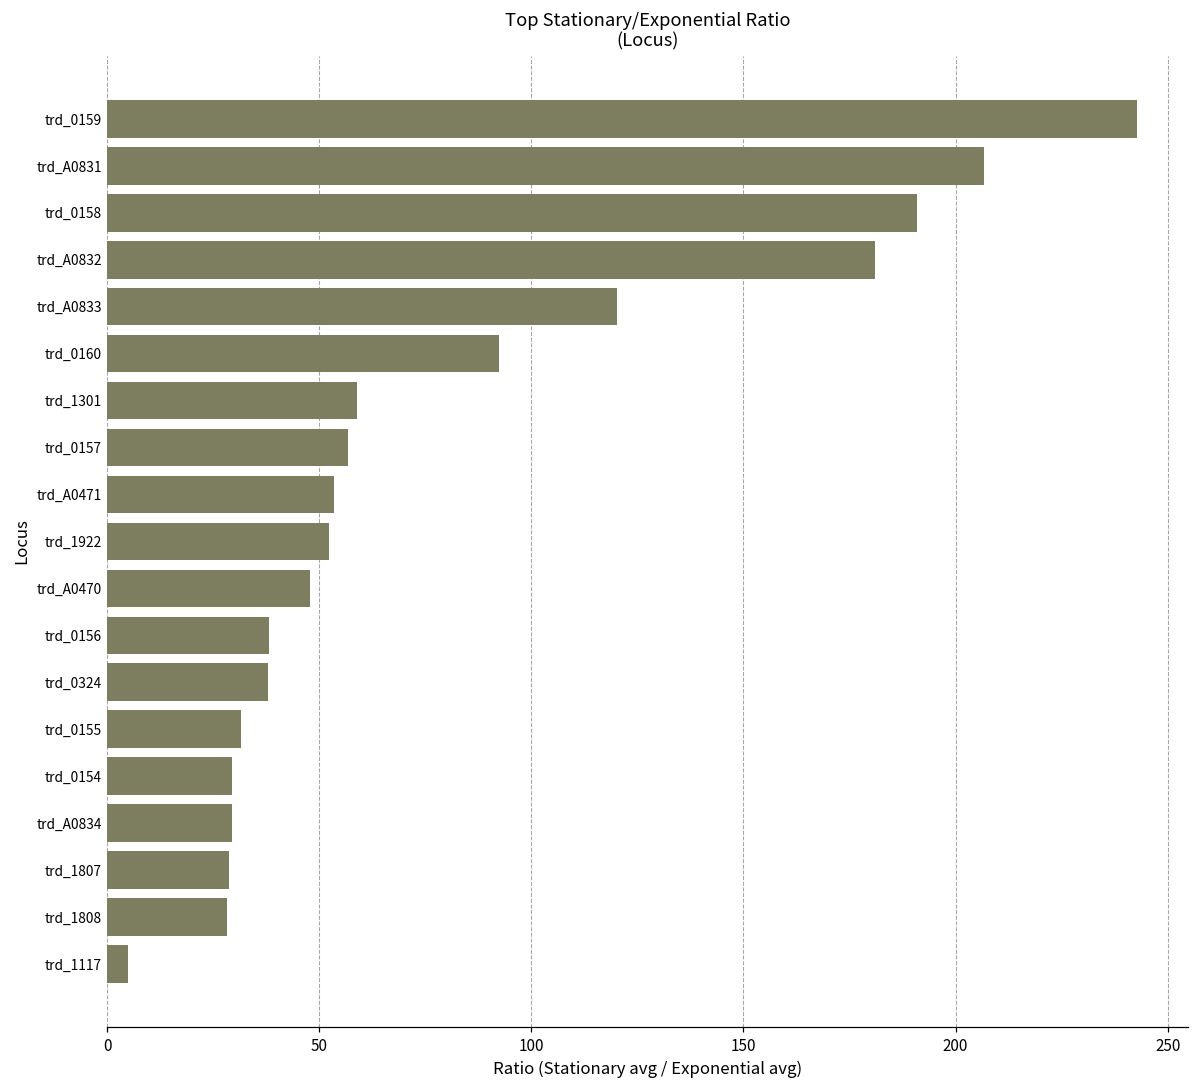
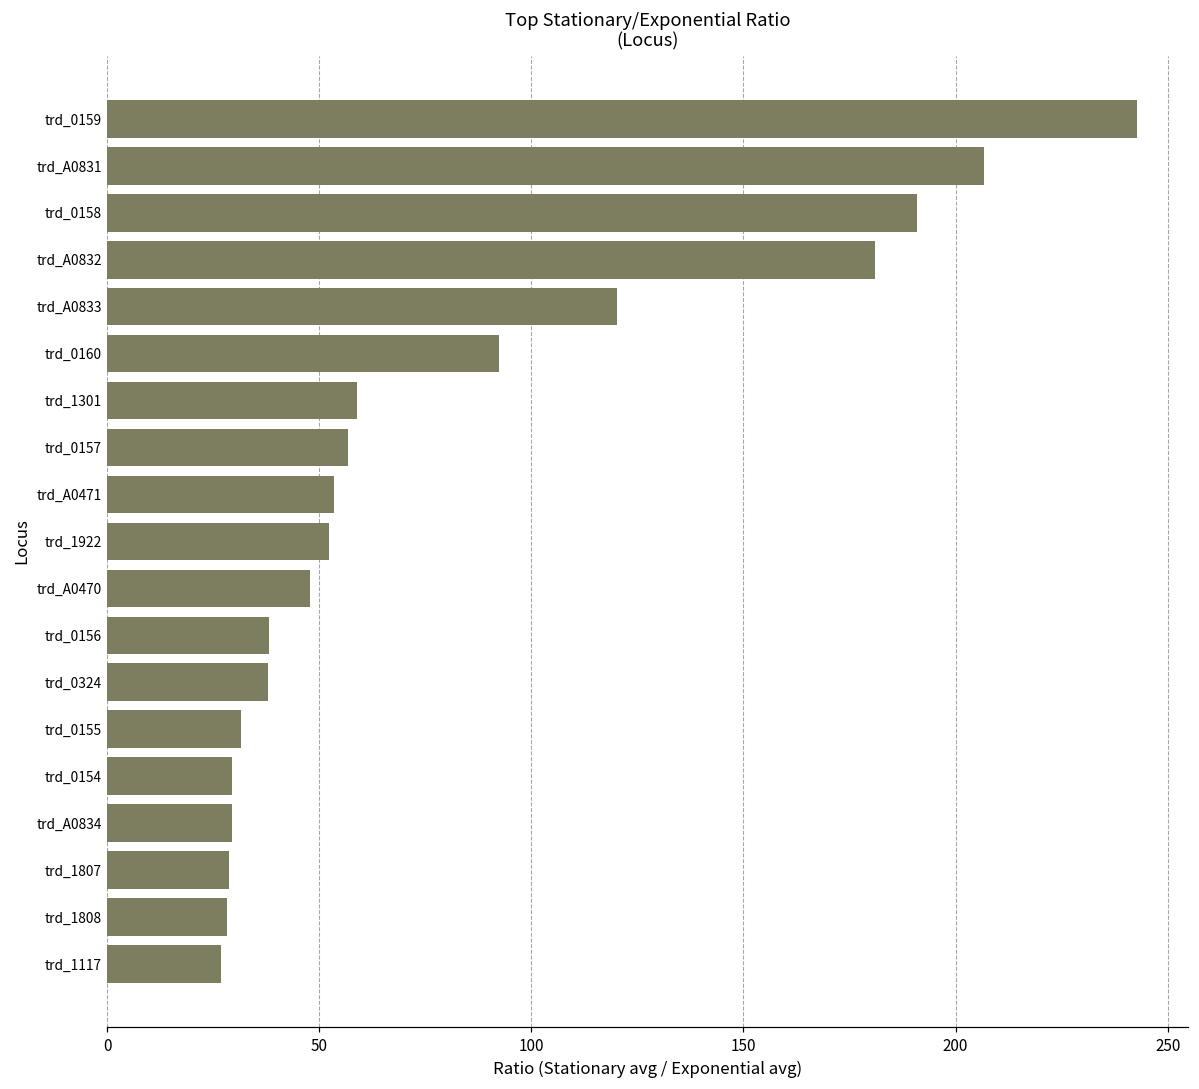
  {
    "trd_0159": 243,
    "trd_A0831": 207,
    "trd_0158": 191,
    "trd_A0832": 181,
    "trd_A0833": 120,
    "trd_0160": 92,
    "trd_1301": 59,
    "trd_0157": 57,
    "trd_A0471": 54,
    "trd_1922": 52,
    "trd_A0470": 48,
    "trd_0156": 38,
    "trd_0324": 38,
    "trd_0155": 32,
    "trd_0154": 30,
    "trd_A0834": 29,
    "trd_1807": 29,
    "trd_1808": 28,
-   "trd_1117": 5
+   "trd_1117": 27
  }
